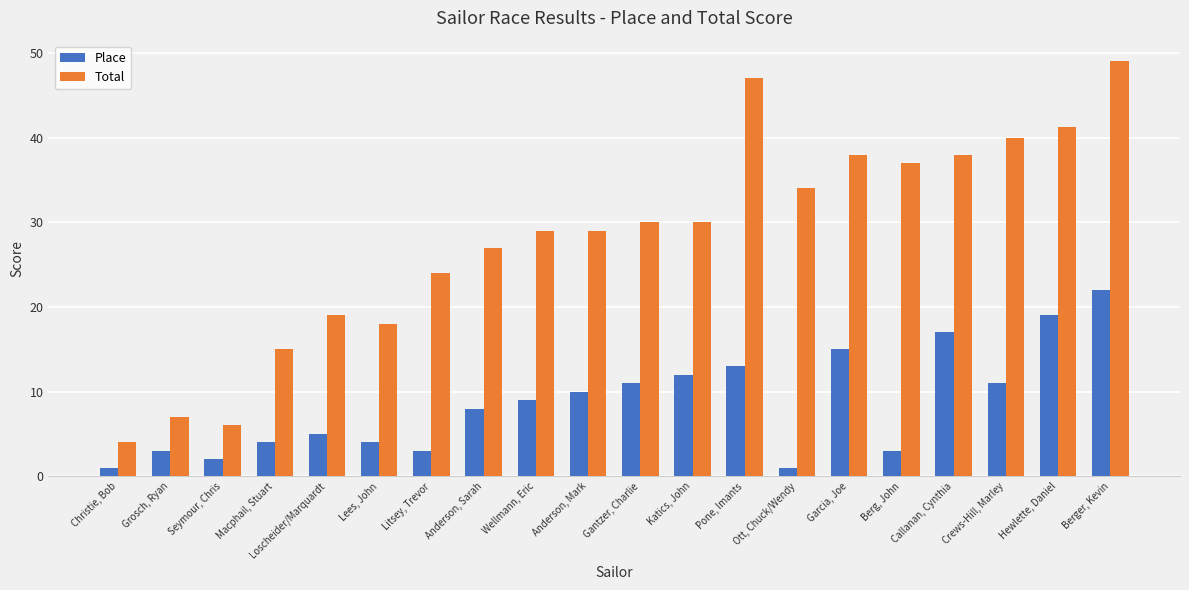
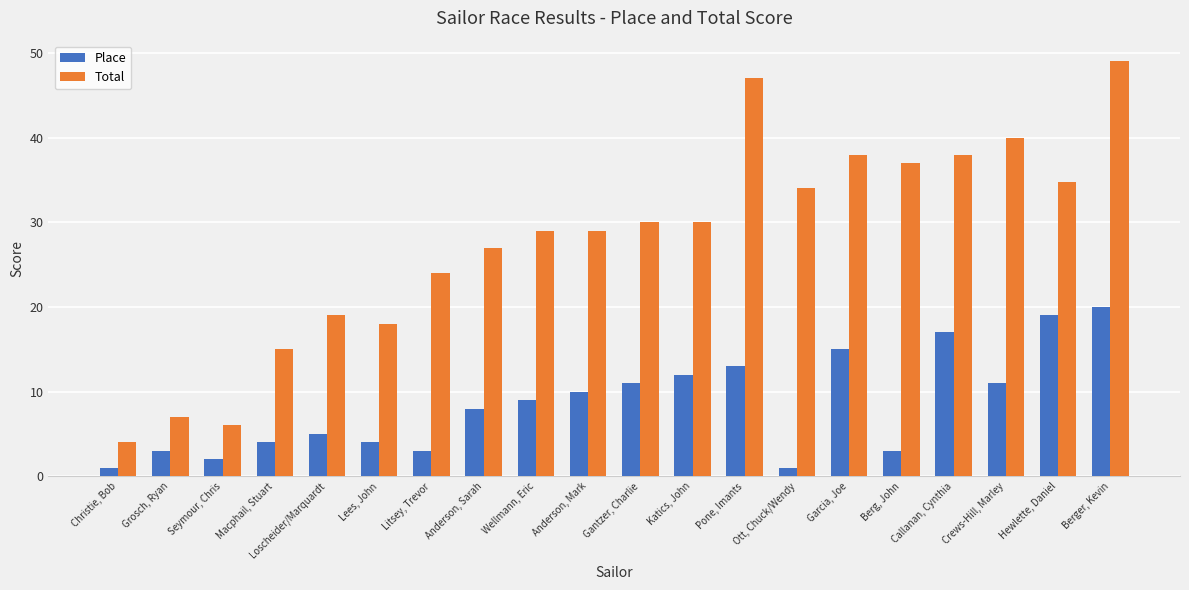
  {
    "Place": {
      "Christie, Bob": 1,
      "Grosch, Ryan": 3,
      "Seymour, Chris": 2,
      "Macphail, Stuart": 4,
      "Loscheider/Marquardt": 5,
      "Lees, John": 4,
      "Litsey, Trevor": 3,
      "Anderson, Sarah": 8,
      "Wellmann, Eric": 9,
      "Anderson, Mark": 10,
      "Gantzer, Charlie": 11,
      "Katics, John": 12,
      "Pone, Imants": 13,
      "Ott, Chuck/Wendy": 1,
      "Garcia, Joe": 15,
      "Berg, John": 3,
      "Callanan, Cynthia": 17,
      "Crews-Hill, Marley": 11,
      "Hewlette, Daniel": 19,
-     "Berger, Kevin": 22
+     "Berger, Kevin": 20
    },
    "Total": {
      "Christie, Bob": 4,
      "Grosch, Ryan": 7,
      "Seymour, Chris": 6,
      "Macphail, Stuart": 15,
      "Loscheider/Marquardt": 19,
      "Lees, John": 18,
      "Litsey, Trevor": 24,
      "Anderson, Sarah": 27,
      "Wellmann, Eric": 29,
      "Anderson, Mark": 29,
      "Gantzer, Charlie": 30,
      "Katics, John": 30,
      "Pone, Imants": 47,
      "Ott, Chuck/Wendy": 34,
      "Garcia, Joe": 38,
      "Berg, John": 37,
      "Callanan, Cynthia": 38,
      "Crews-Hill, Marley": 40,
-     "Hewlette, Daniel": 41,
+     "Hewlette, Daniel": 35,
      "Berger, Kevin": 49
    }
  }
